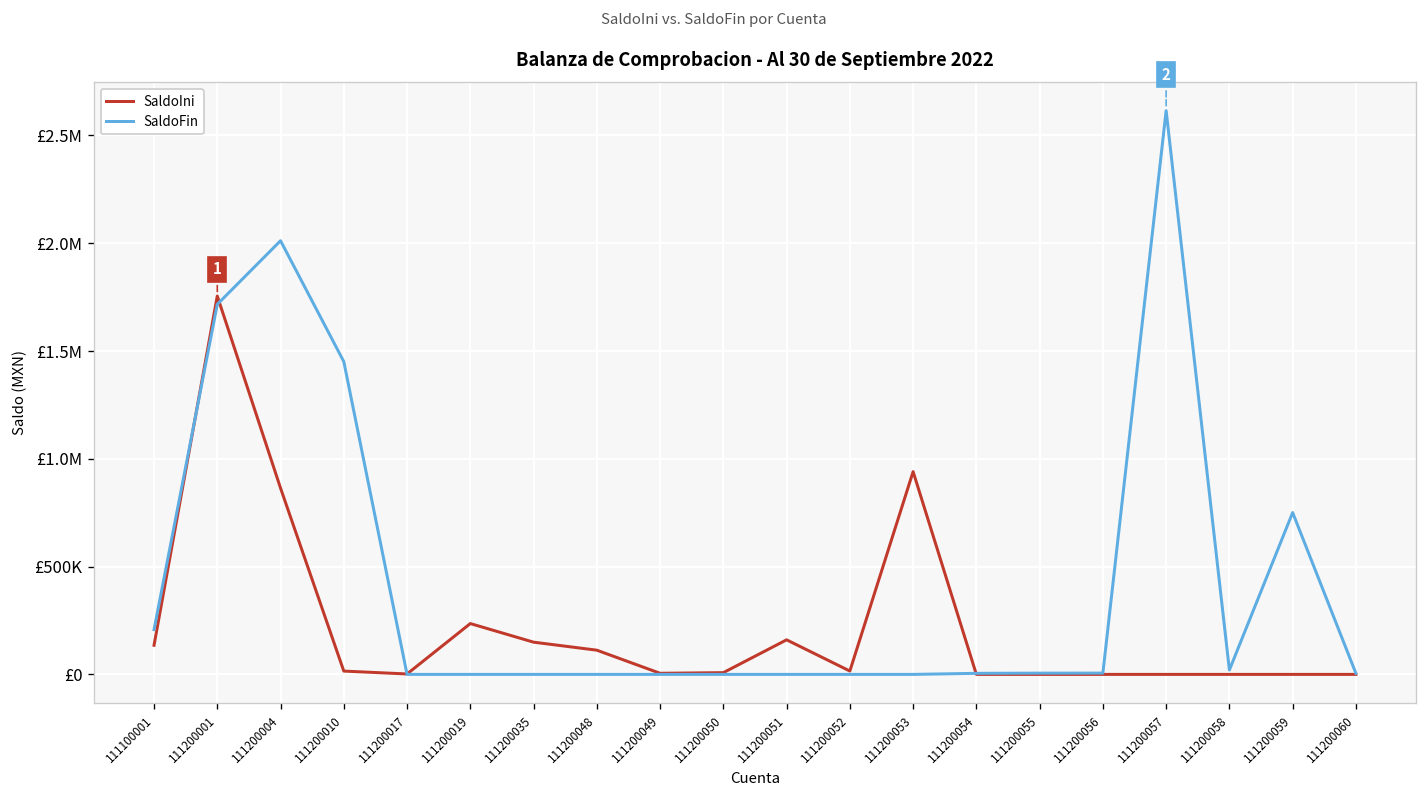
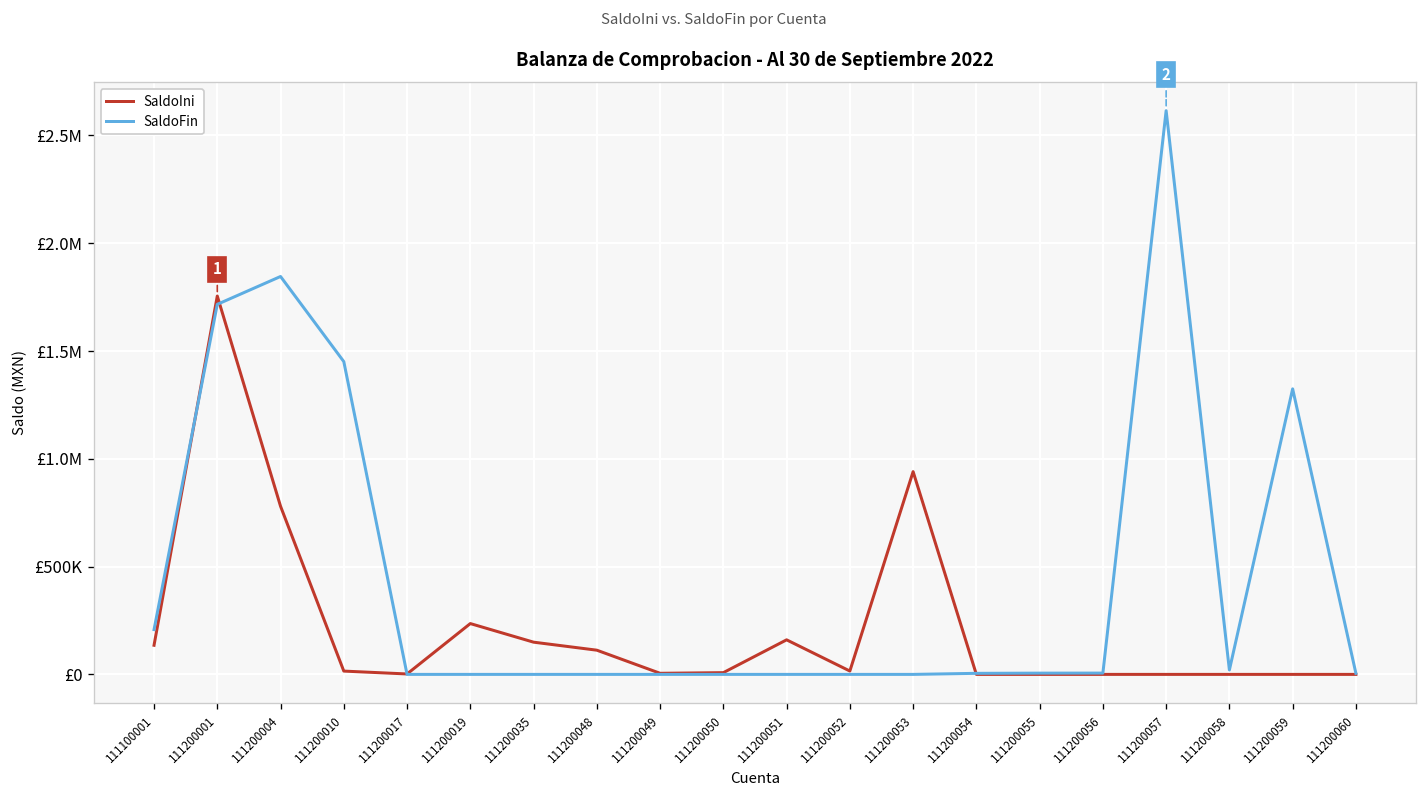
  {
    "SaldoIni": {
      "111100001": "£140000",
-     "111200004": "£860000",
+     "111200004": "£780000",
      "111200010": "£20000",
      "111200019": "£240000",
      "111200035": "£150000",
      "111200048": "£110000",
      "111200051": "£160000",
      "111200052": "£20000",
      "111200053": "£940000",
      "111200057": "£0",
      "111200058": "£0",
      "111200059": "£0"
    },
    "SaldoFin": {
      "111100001": "£210000",
      "111200001": "£1720000",
-     "111200004": "£2010000",
+     "111200004": "£1850000",
      "111200010": "£1450000",
      "111200019": "£0",
      "111200035": "£0",
      "111200048": "£0",
      "111200051": "£0",
      "111200052": "£0",
      "111200053": "£0",
      "111200058": "£20000",
-     "111200059": "£750000"
+     "111200059": "£1320000"
    }
  }
